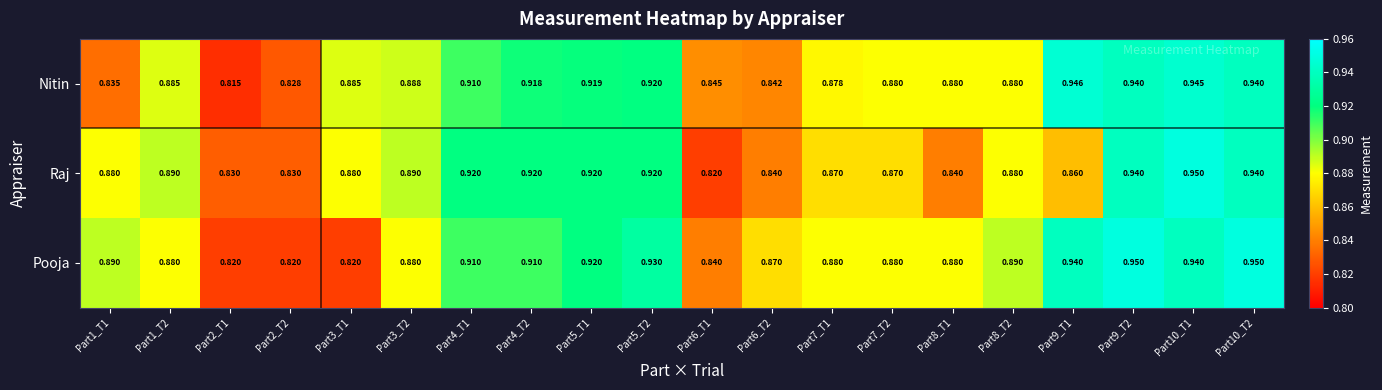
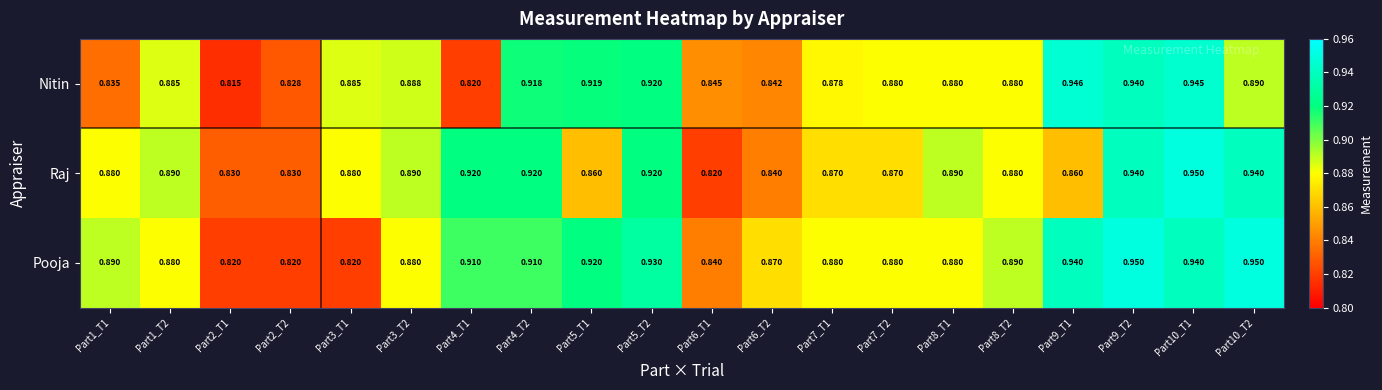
  {
    "Nitin": {
      "Part1_T1": 0.835,
      "Part1_T2": 0.885,
      "Part2_T1": 0.815,
      "Part2_T2": 0.828,
      "Part3_T1": 0.885,
      "Part3_T2": 0.888,
-     "Part4_T1": 0.910,
+     "Part4_T1": 0.820,
      "Part4_T2": 0.918,
      "Part5_T1": 0.919,
      "Part5_T2": 0.920,
      "Part6_T1": 0.845,
      "Part6_T2": 0.842,
      "Part7_T1": 0.878,
      "Part7_T2": 0.880,
      "Part8_T1": 0.880,
      "Part8_T2": 0.880,
      "Part9_T1": 0.946,
      "Part9_T2": 0.940,
-     "Part10_T2": 0.940
+     "Part10_T2": 0.890
    },
    "Raj": {
      "Part1_T1": 0.880,
      "Part1_T2": 0.890,
      "Part2_T1": 0.830,
      "Part2_T2": 0.830,
      "Part3_T1": 0.880,
      "Part3_T2": 0.890,
      "Part4_T1": 0.920,
      "Part4_T2": 0.920,
-     "Part5_T1": 0.920,
+     "Part5_T1": 0.860,
      "Part5_T2": 0.920,
      "Part6_T1": 0.820,
      "Part6_T2": 0.840,
      "Part7_T1": 0.870,
      "Part7_T2": 0.870,
-     "Part8_T1": 0.840,
+     "Part8_T1": 0.890,
      "Part8_T2": 0.880,
      "Part9_T1": 0.860,
      "Part9_T2": 0.940,
      "Part10_T1": 0.950,
      "Part10_T2": 0.940
    },
    "Pooja": {
      "Part1_T1": 0.890,
      "Part1_T2": 0.880,
      "Part2_T1": 0.820,
      "Part2_T2": 0.820,
      "Part3_T1": 0.820,
      "Part3_T2": 0.880,
      "Part4_T1": 0.910,
      "Part4_T2": 0.910,
      "Part5_T1": 0.920,
      "Part5_T2": 0.930,
      "Part6_T1": 0.840,
      "Part6_T2": 0.870,
      "Part7_T1": 0.880,
      "Part7_T2": 0.880,
      "Part8_T1": 0.880,
      "Part8_T2": 0.890,
      "Part9_T1": 0.940,
      "Part9_T2": 0.950,
      "Part10_T1": 0.940,
      "Part10_T2": 0.950
    }
  }
